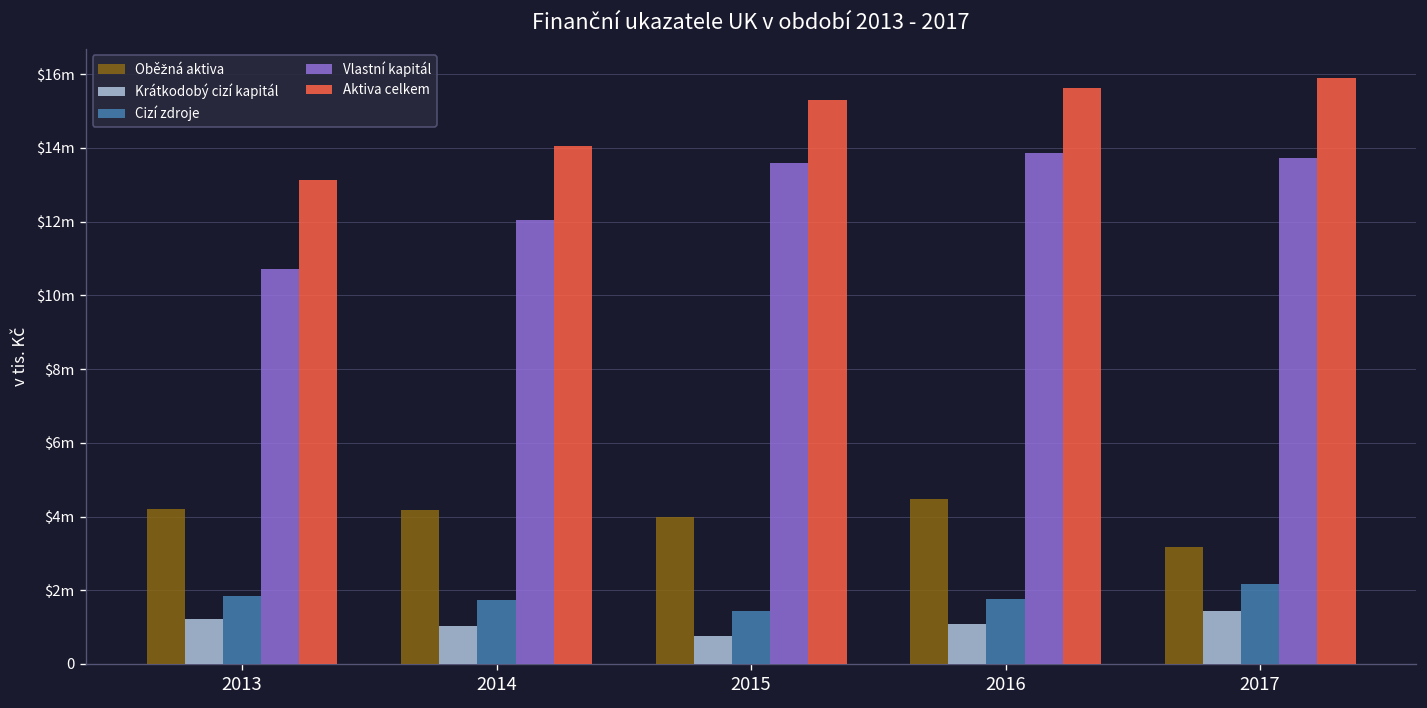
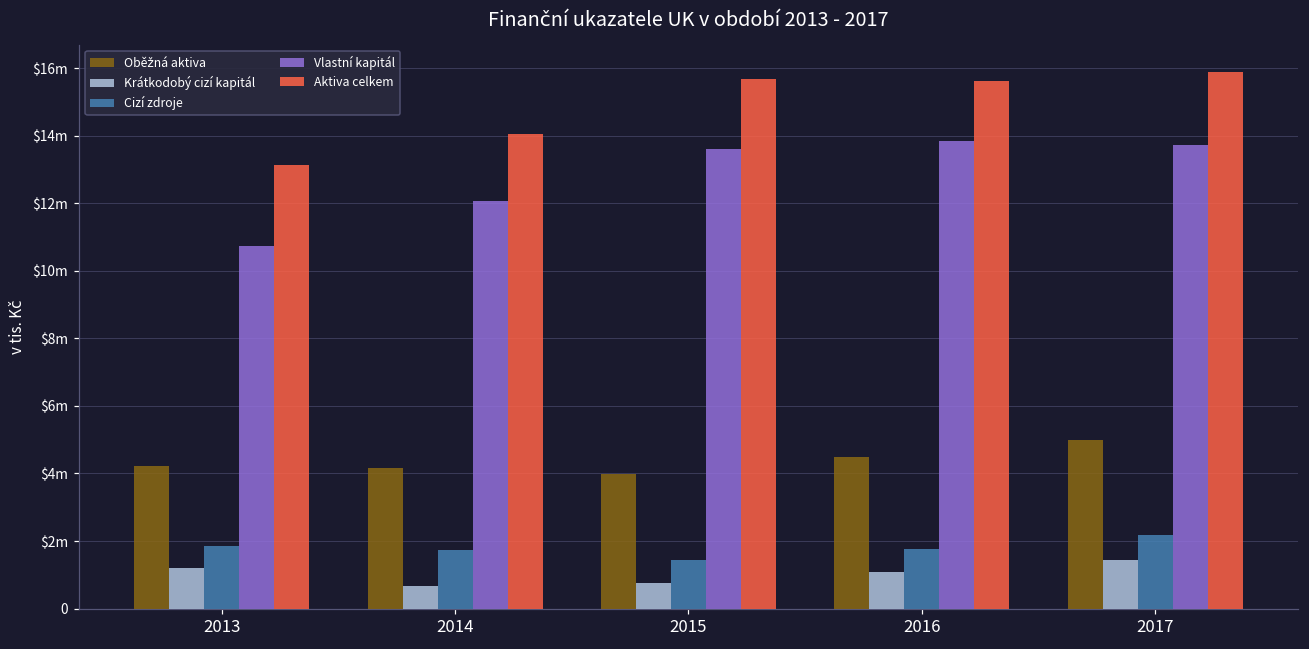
  {
    "Oběžná aktiva": {
      "2013": "$4.2m",
      "2014": "$4.2m",
      "2015": "$4.0m",
      "2016": "$4.5m",
-     "2017": "$3.2m"
+     "2017": "$5.0m"
    },
    "Krátkodobý cizí kapitál": {
      "2013": "$1.2m",
-     "2014": "$1.0m",
+     "2014": "$0.7m",
      "2015": "$0.8m",
      "2016": "$1.1m",
      "2017": "$1.4m"
    },
    "Cizí zdroje": {
      "2013": "$1.9m",
      "2014": "$1.7m",
      "2015": "$1.4m",
      "2016": "$1.8m",
      "2017": "$2.2m"
    },
    "Vlastní kapitál": {
      "2013": "$10.7m",
      "2014": "$12.1m",
      "2015": "$13.6m",
      "2016": "$13.9m",
      "2017": "$13.7m"
    },
    "Aktiva celkem": {
      "2013": "$13.1m",
      "2014": "$14.1m",
-     "2015": "$15.3m",
+     "2015": "$15.7m",
      "2016": "$15.6m",
      "2017": "$15.9m"
    }
  }
